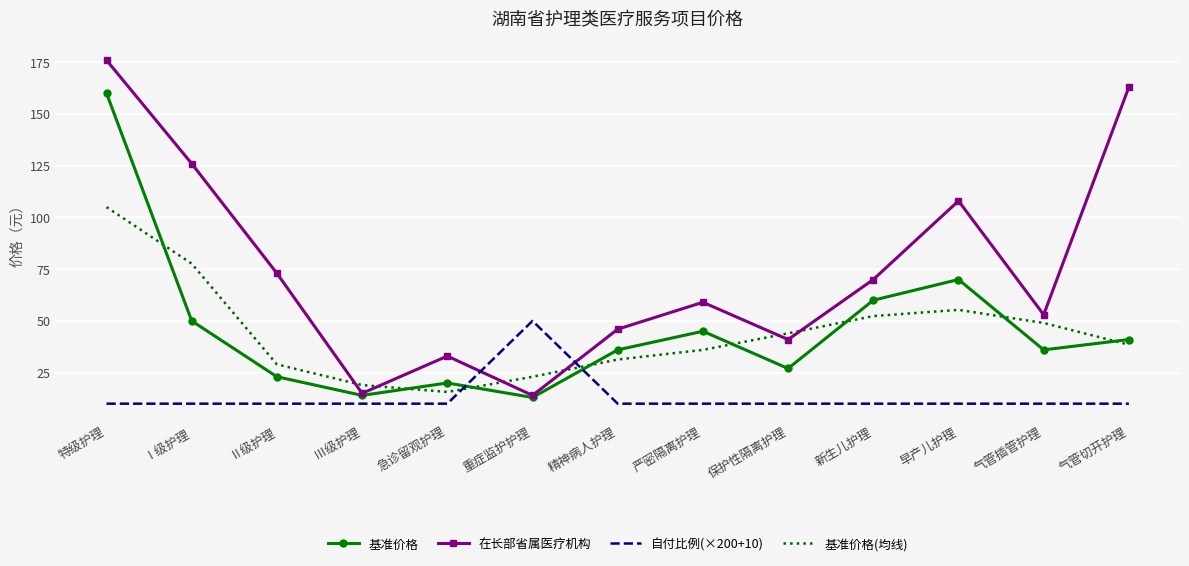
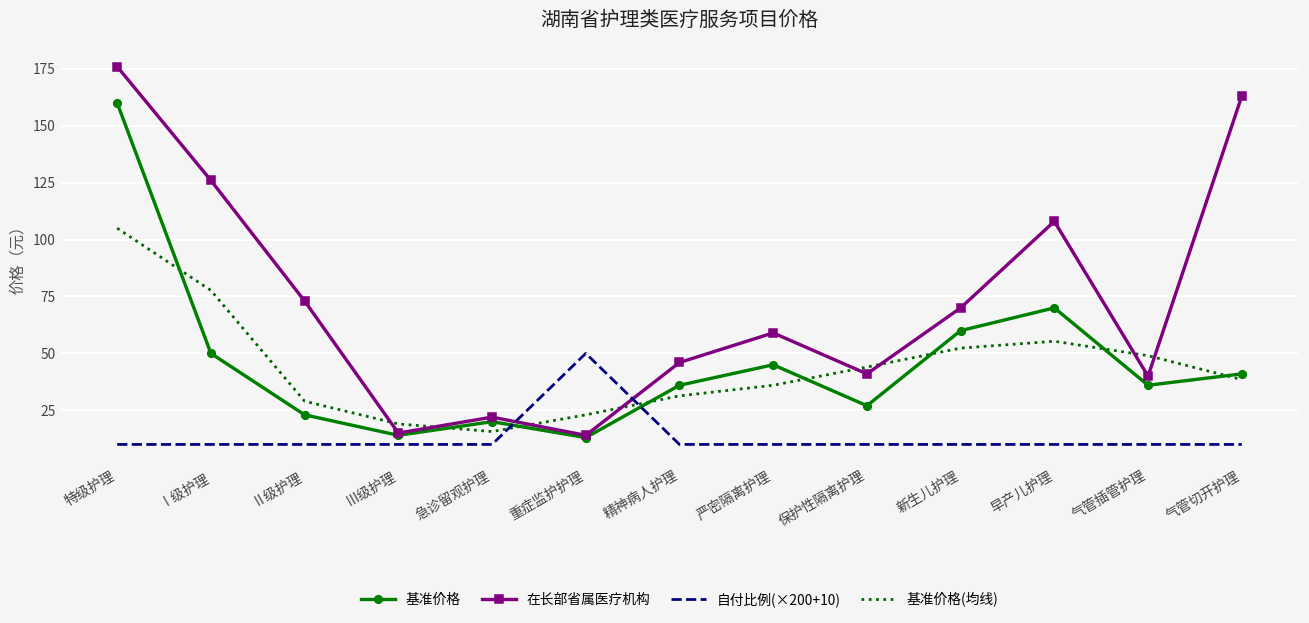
  {
    "在长部省属医疗机构": {
      "特级护理": 176,
      "Ⅰ级护理": 126,
      "Ⅱ级护理": 73,
-     "急诊留观护理": 33,
+     "急诊留观护理": 22,
      "精神病人护理": 46,
      "严密隔离护理": 59,
      "保护性隔离护理": 41,
      "新生儿护理": 70,
      "早产儿护理": 108,
-     "气管插管护理": 53,
+     "气管插管护理": 40,
      "气管切开护理": 163
    },
    "自付比例(×200+10)": {
      "特级护理": 10,
      "Ⅰ级护理": 10,
      "Ⅱ级护理": 10,
      "Ⅲ级护理": 10,
      "急诊留观护理": 10,
      "重症监护护理": 50,
      "精神病人护理": 10,
      "严密隔离护理": 10,
      "保护性隔离护理": 10,
      "新生儿护理": 10,
      "早产儿护理": 10,
      "气管插管护理": 10,
      "气管切开护理": 10
    }
  }
